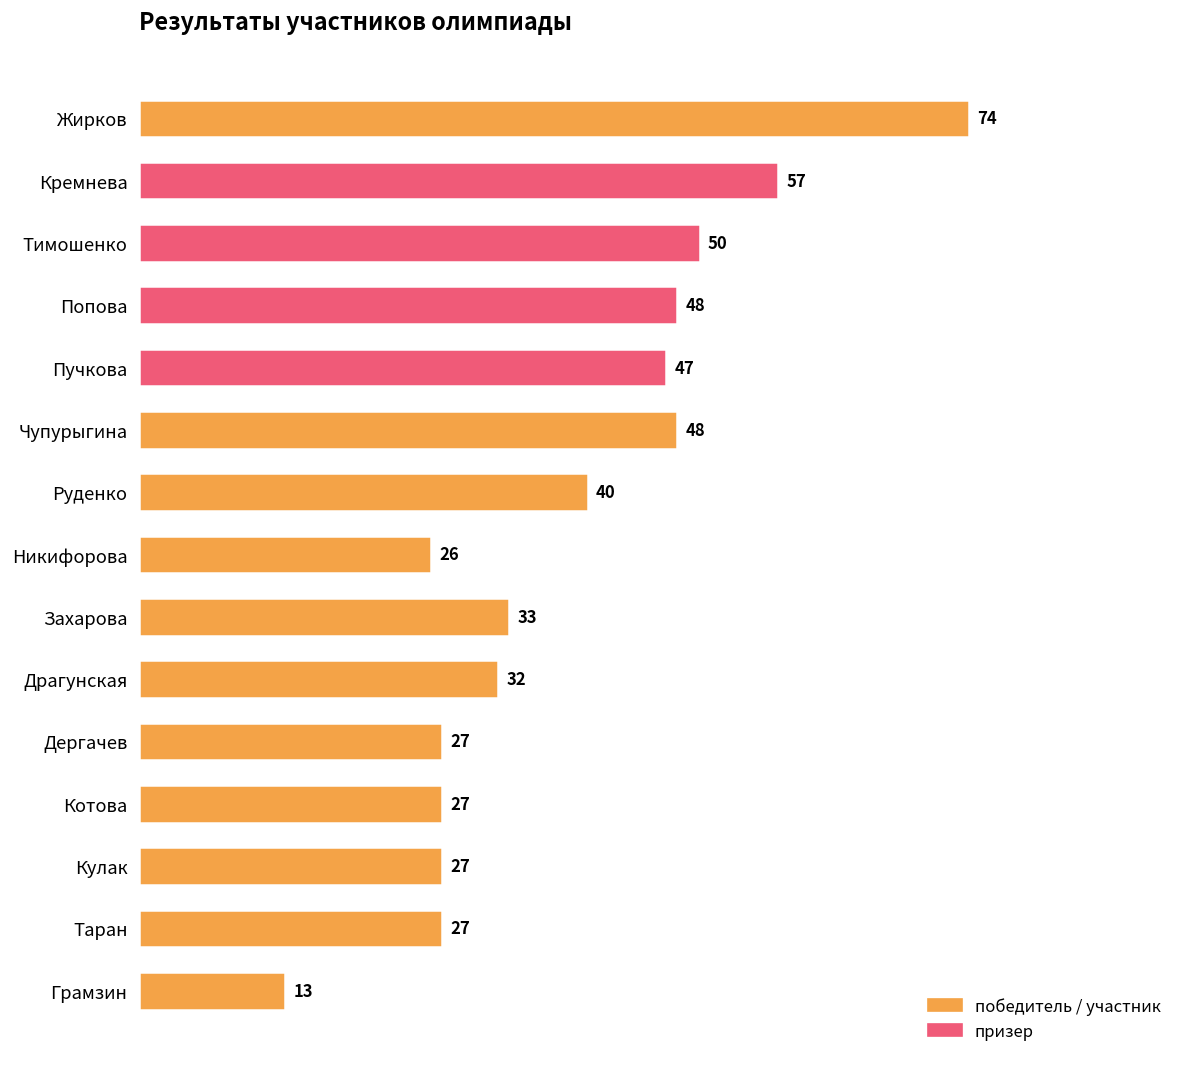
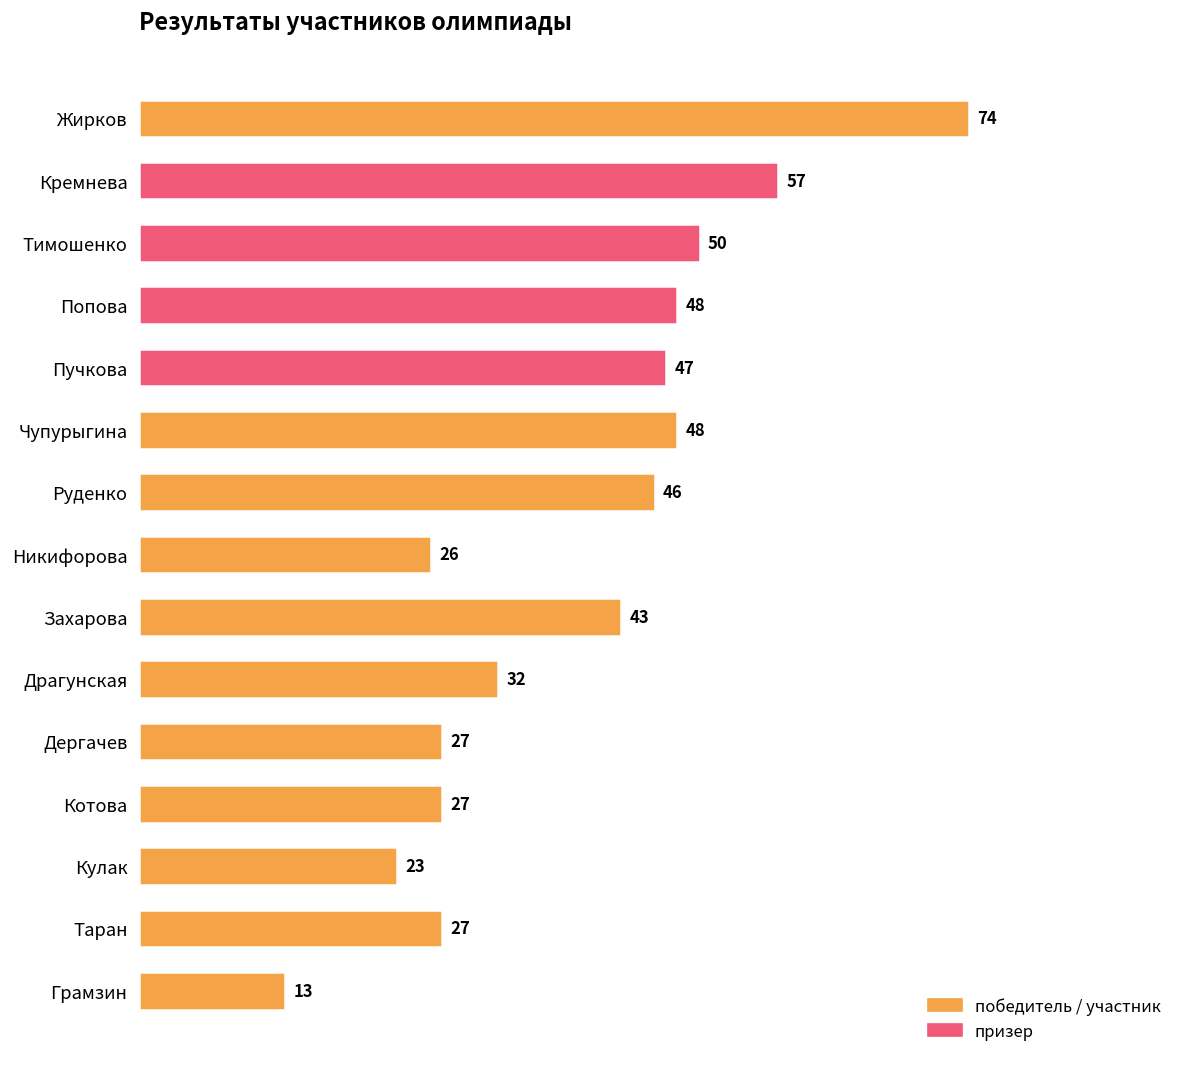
  {
    "Жирков": 74,
    "Кремнева": 57,
    "Тимошенко": 50,
    "Попова": 48,
    "Пучкова": 47,
    "Чупурыгина": 48,
-   "Руденко": 40,
+   "Руденко": 46,
    "Никифорова": 26,
-   "Захарова": 33,
+   "Захарова": 43,
    "Драгунская": 32,
    "Дергачев": 27,
    "Котова": 27,
-   "Кулак": 27,
+   "Кулак": 23,
    "Таран": 27,
    "Грамзин": 13
  }
